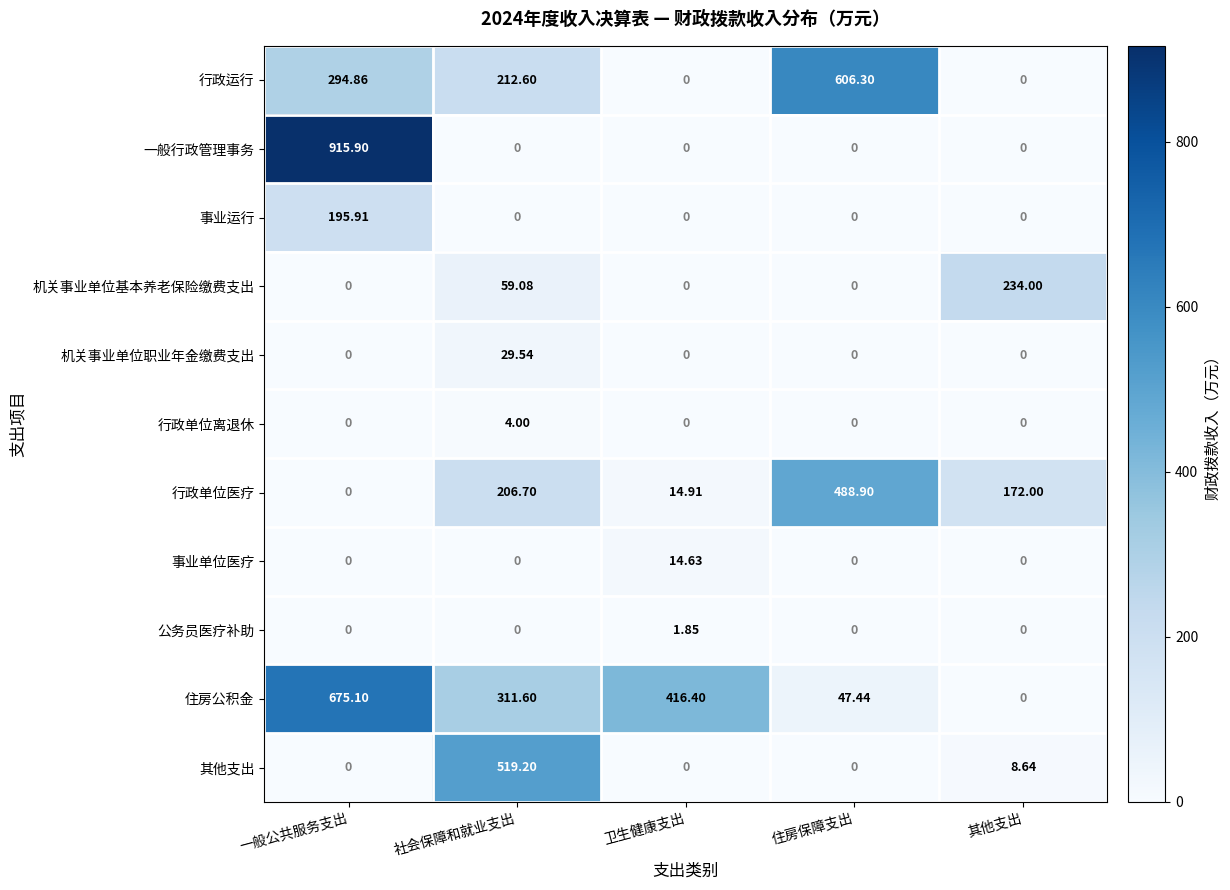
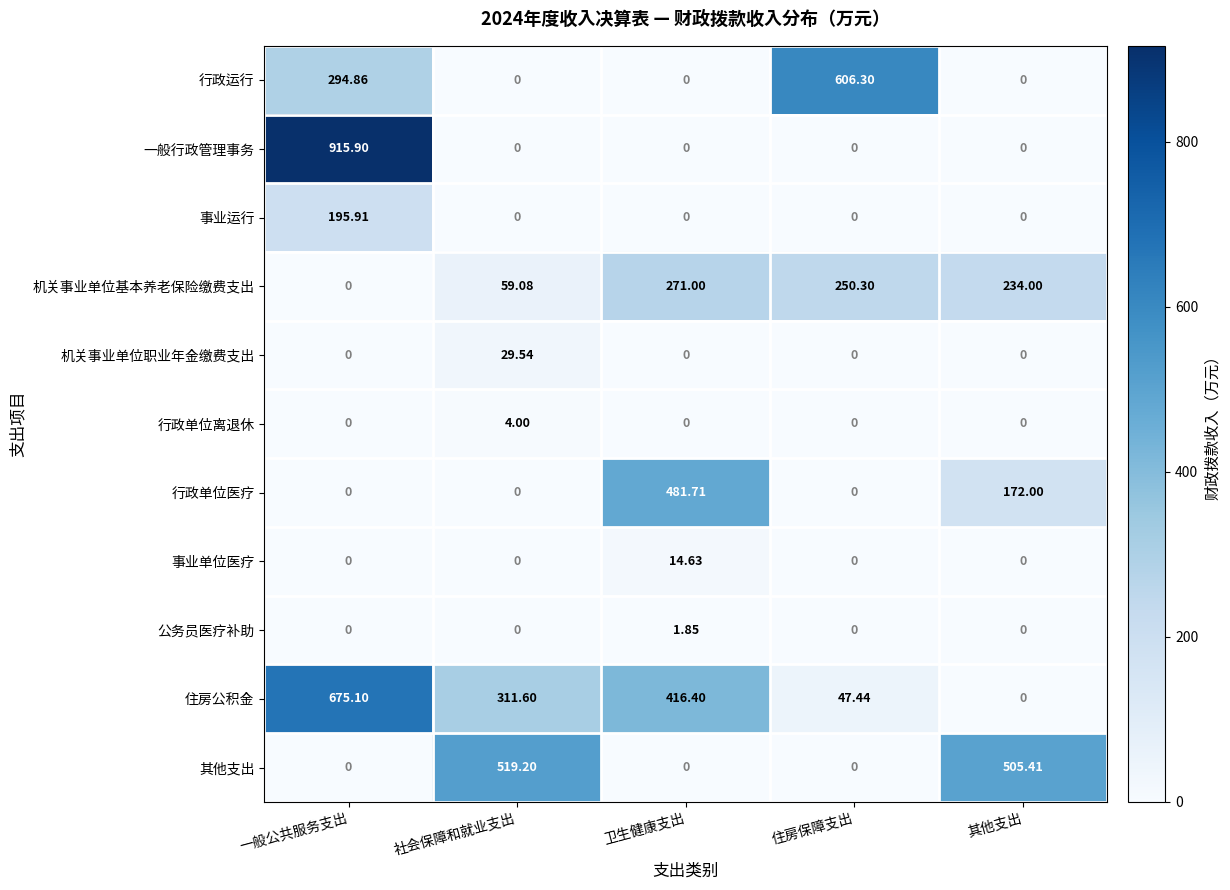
  {
    "行政运行": {
      "一般公共服务支出": 294.86,
-     "社会保障和就业支出": 212.60,
+     "社会保障和就业支出": 0,
      "卫生健康支出": 0,
      "住房保障支出": 606.30,
      "其他支出": 0
    },
    "一般行政管理事务": {
      "一般公共服务支出": 915.90,
      "社会保障和就业支出": 0,
      "卫生健康支出": 0,
      "住房保障支出": 0,
      "其他支出": 0
    },
    "事业运行": {
      "一般公共服务支出": 195.91,
      "社会保障和就业支出": 0,
      "卫生健康支出": 0,
      "住房保障支出": 0,
      "其他支出": 0
    },
    "机关事业单位基本养老保险缴费支出": {
      "一般公共服务支出": 0,
      "社会保障和就业支出": 59.08,
-     "卫生健康支出": 0,
-     "住房保障支出": 0,
+     "卫生健康支出": 271.00,
+     "住房保障支出": 250.30,
      "其他支出": 234.00
    },
    "机关事业单位职业年金缴费支出": {
      "一般公共服务支出": 0,
      "社会保障和就业支出": 29.54,
      "卫生健康支出": 0,
      "住房保障支出": 0,
      "其他支出": 0
    },
    "行政单位离退休": {
      "一般公共服务支出": 0,
      "社会保障和就业支出": 4.00,
      "卫生健康支出": 0,
      "住房保障支出": 0,
      "其他支出": 0
    },
    "行政单位医疗": {
      "一般公共服务支出": 0,
-     "社会保障和就业支出": 206.70,
-     "卫生健康支出": 14.91,
-     "住房保障支出": 488.90,
+     "社会保障和就业支出": 0,
+     "卫生健康支出": 481.71,
+     "住房保障支出": 0,
      "其他支出": 172.00
    },
    "事业单位医疗": {
      "一般公共服务支出": 0,
      "社会保障和就业支出": 0,
      "卫生健康支出": 14.63,
      "住房保障支出": 0,
      "其他支出": 0
    },
    "公务员医疗补助": {
      "一般公共服务支出": 0,
      "社会保障和就业支出": 0,
      "卫生健康支出": 1.85,
      "住房保障支出": 0,
      "其他支出": 0
    },
    "住房公积金": {
      "一般公共服务支出": 675.10,
      "社会保障和就业支出": 311.60,
      "卫生健康支出": 416.40,
      "住房保障支出": 47.44,
      "其他支出": 0
    },
    "其他支出": {
      "一般公共服务支出": 0,
      "社会保障和就业支出": 519.20,
      "卫生健康支出": 0,
      "住房保障支出": 0,
-     "其他支出": 8.64
+     "其他支出": 505.41
    }
  }
